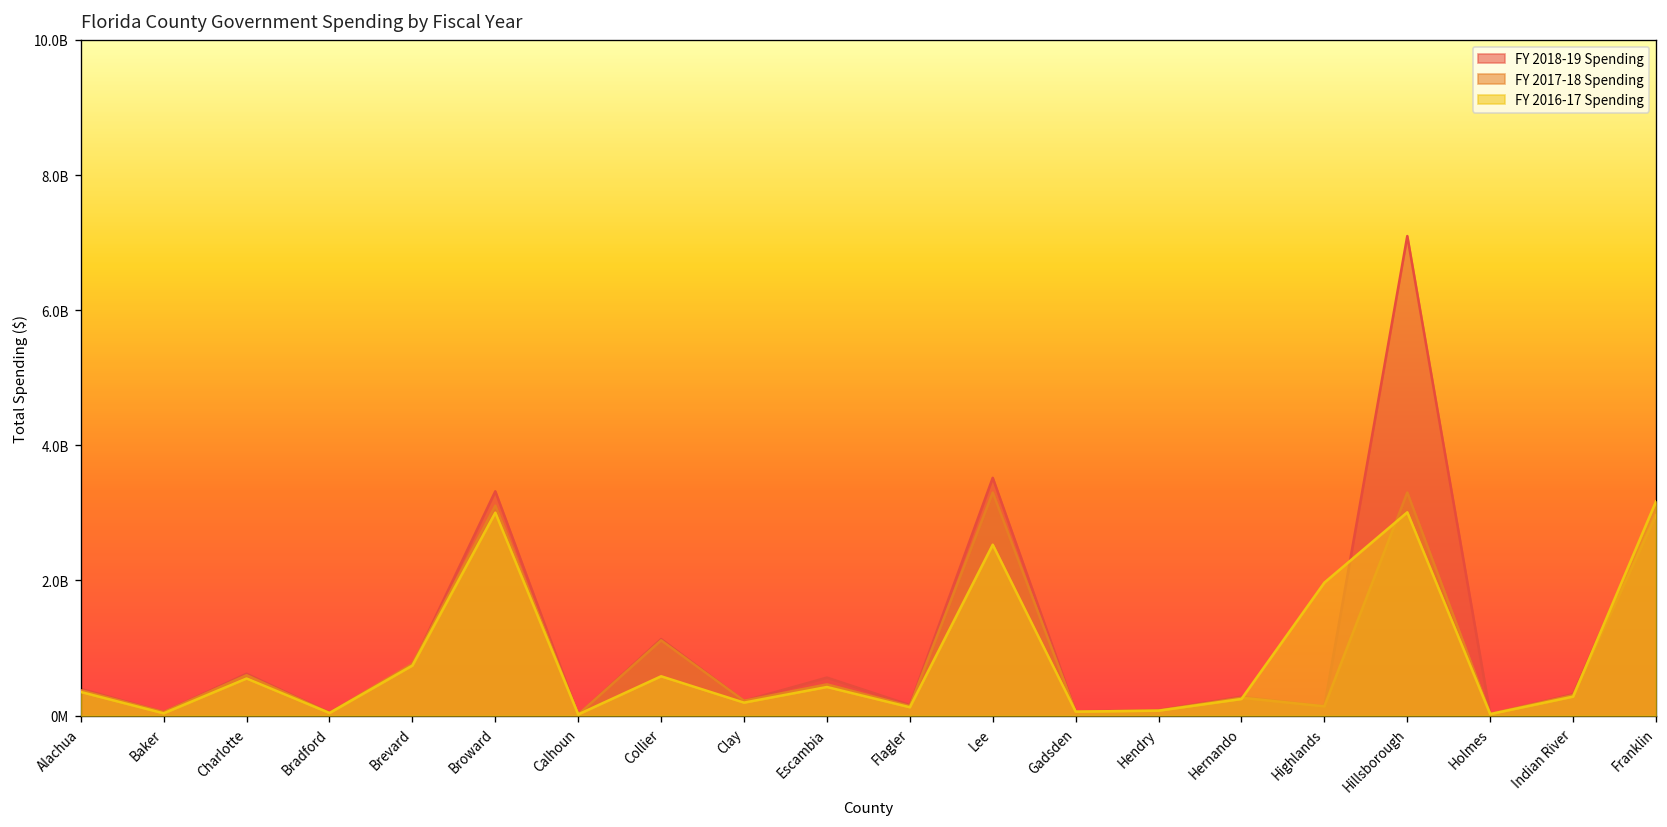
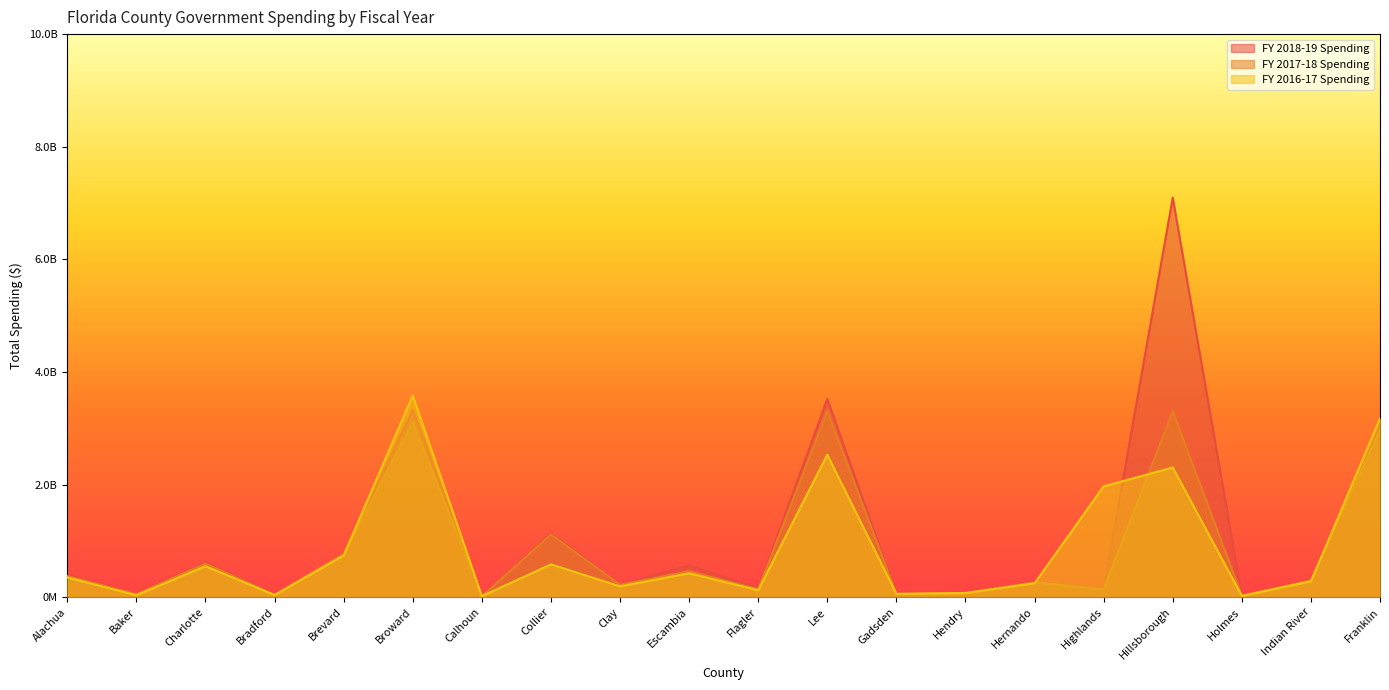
  {
    "FY 2016-17 Spending": {
      "Charlotte": 600000000,
-     "Broward": 3000000000,
+     "Broward": 3600000000,
      "Collier": 600000000,
      "Lee": 2500000000,
      "Highlands": 2000000000,
-     "Hillsborough": 3000000000,
+     "Hillsborough": 2300000000,
      "Franklin": 3200000000
    }
  }
